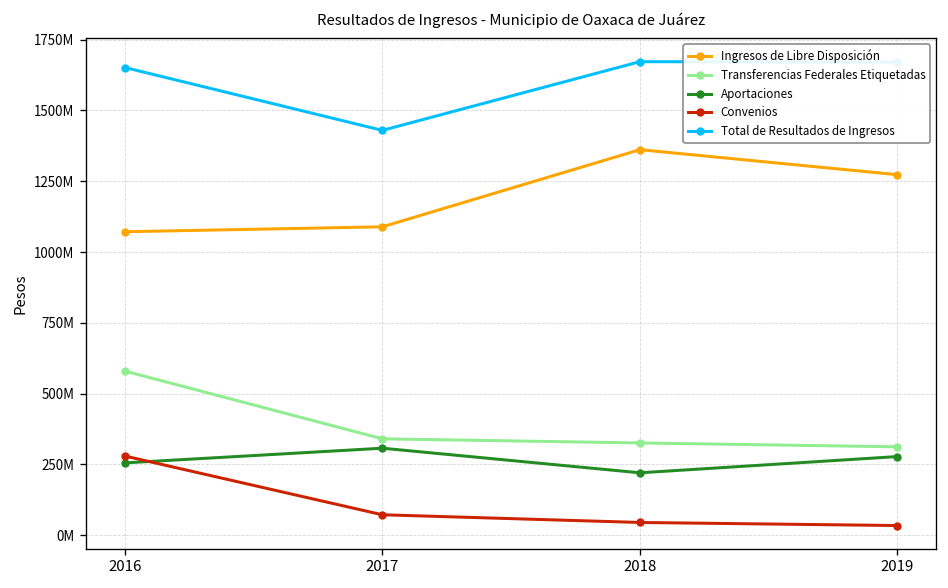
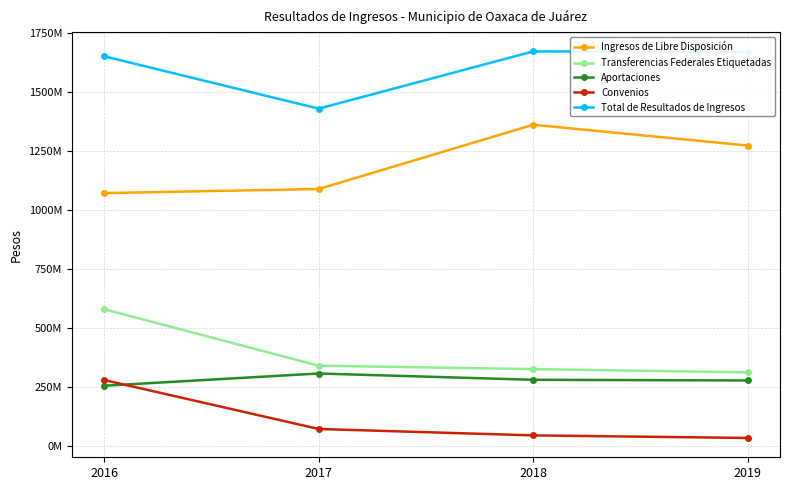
  {
    "Ingresos de Libre Disposición": {
      "2016": 1070000000,
      "2017": 1090000000,
      "2018": 1360000000,
      "2019": 1270000000
    },
    "Transferencias Federales Etiquetadas": {
      "2016": 580000000,
      "2017": 340000000,
      "2018": 330000000,
      "2019": 310000000
    },
    "Aportaciones": {
      "2016": 260000000,
      "2017": 310000000,
-     "2018": 220000000,
+     "2018": 280000000,
      "2019": 280000000
    },
    "Convenios": {
      "2016": 280000000,
      "2017": 70000000,
      "2018": 50000000,
      "2019": 30000000
    },
    "Total de Resultados de Ingresos": {
      "2016": 1650000000,
      "2017": 1430000000,
      "2018": 1670000000
    }
  }
